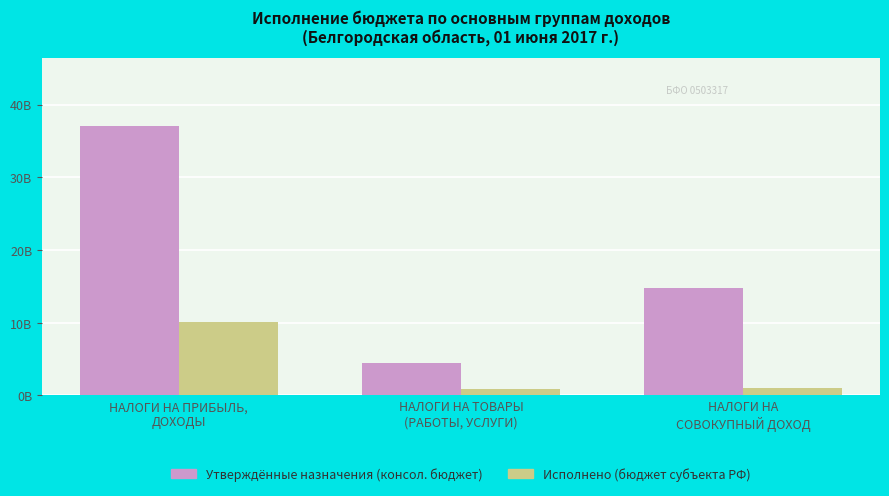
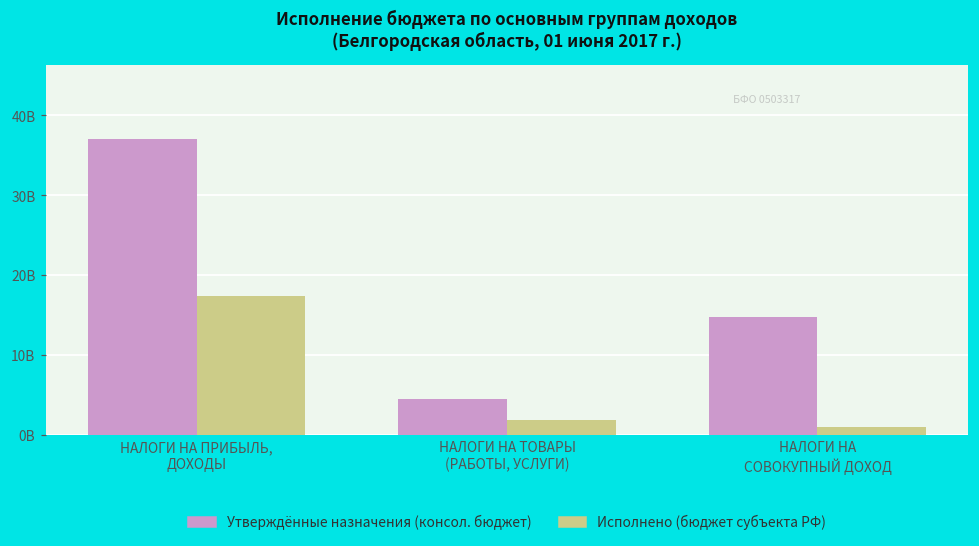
  {
    "Утверждённые назначения (консол. бюджет)": {
      "НАЛОГИ НА ПРИБЫЛЬ, ДОХОДЫ": 37000000000,
      "НАЛОГИ НА ТОВАРЫ (РАБОТЫ, УСЛУГИ)": 4000000000,
      "НАЛОГИ НА СОВОКУПНЫЙ ДОХОД": 15000000000
    },
    "Исполнено (бюджет субъекта РФ)": {
-     "НАЛОГИ НА ПРИБЫЛЬ, ДОХОДЫ": 10000000000,
-     "НАЛОГИ НА ТОВАРЫ (РАБОТЫ, УСЛУГИ)": 1000000000,
+     "НАЛОГИ НА ПРИБЫЛЬ, ДОХОДЫ": 17000000000,
+     "НАЛОГИ НА ТОВАРЫ (РАБОТЫ, УСЛУГИ)": 2000000000,
      "НАЛОГИ НА СОВОКУПНЫЙ ДОХОД": 1000000000
    }
  }
